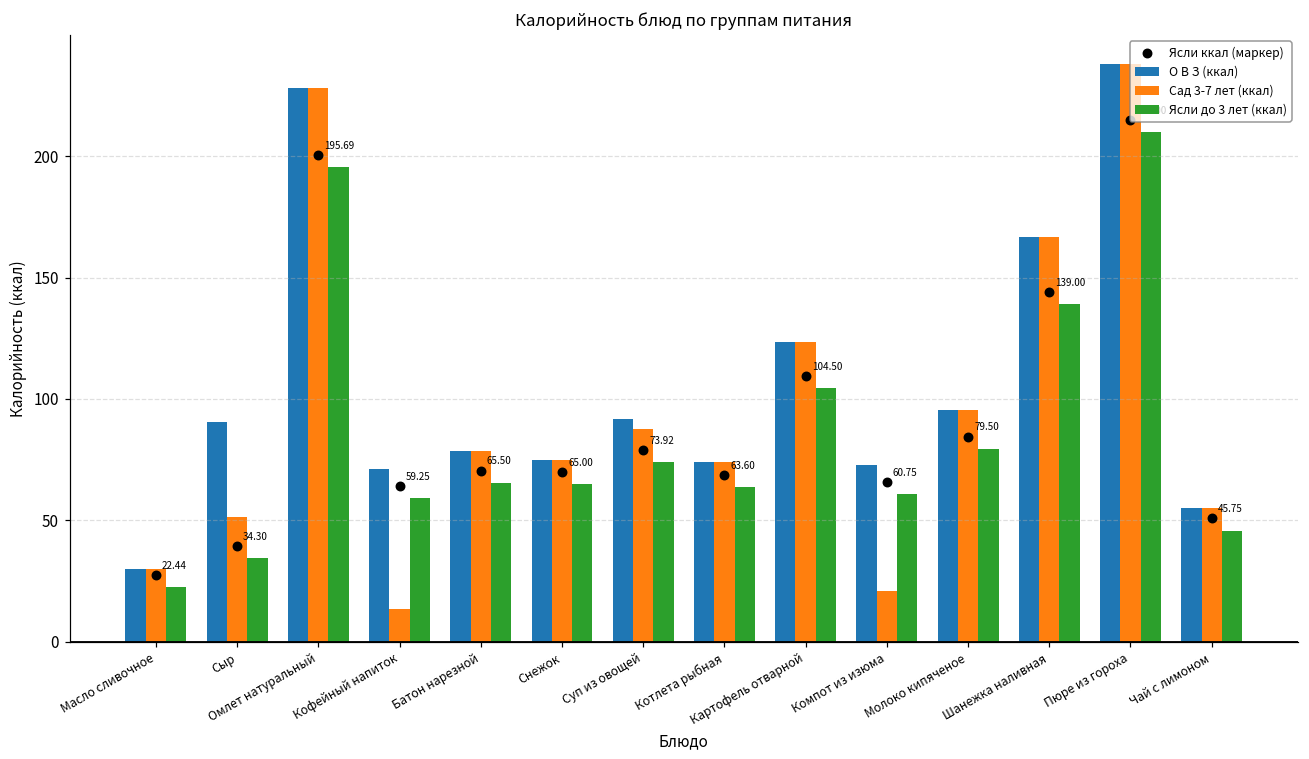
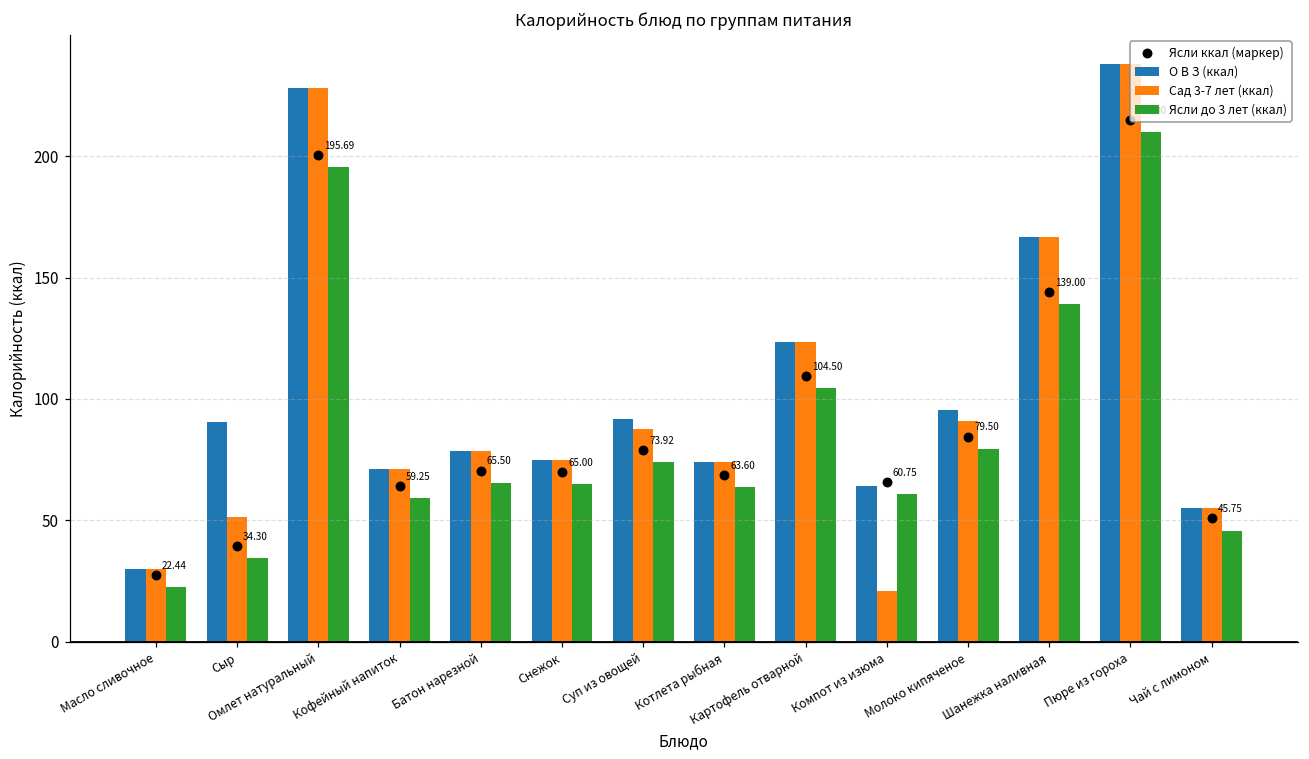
  {
    "О В З (ккал)": {
      "Масло сливочное": 30,
      "Сыр": 91,
      "Омлет натуральный": 228,
      "Кофейный напиток": 71,
      "Батон нарезной": 79,
      "Снежок": 75,
      "Суп из овощей": 92,
      "Котлета рыбная": 74,
      "Картофель отварной": 124,
-     "Компот из изюма": 73,
+     "Компот из изюма": 64,
      "Молоко кипяченое": 95,
      "Шанежка наливная": 167,
      "Пюре из гороха": 238,
      "Чай с лимоном": 55
    },
    "Сад 3-7 лет (ккал)": {
      "Сыр": 51,
      "Омлет натуральный": 228,
-     "Кофейный напиток": 14,
+     "Кофейный напиток": 71,
      "Картофель отварной": 124,
      "Компот из изюма": 21,
-     "Молоко кипяченое": 95,
+     "Молоко кипяченое": 91,
      "Шанежка наливная": 167
    },
    "Ясли до 3 лет (ккал)": {
      "Масло сливочное": 22.44,
      "Сыр": 34.30,
      "Омлет натуральный": 195.69,
      "Кофейный напиток": 59.25,
      "Батон нарезной": 65.50,
      "Снежок": 65.00,
      "Суп из овощей": 73.92,
      "Котлета рыбная": 63.60,
      "Картофель отварной": 104.50,
      "Компот из изюма": 60.75,
      "Молоко кипяченое": 79.50,
      "Шанежка наливная": 139.00,
      "Чай с лимоном": 45.75
    }
  }
